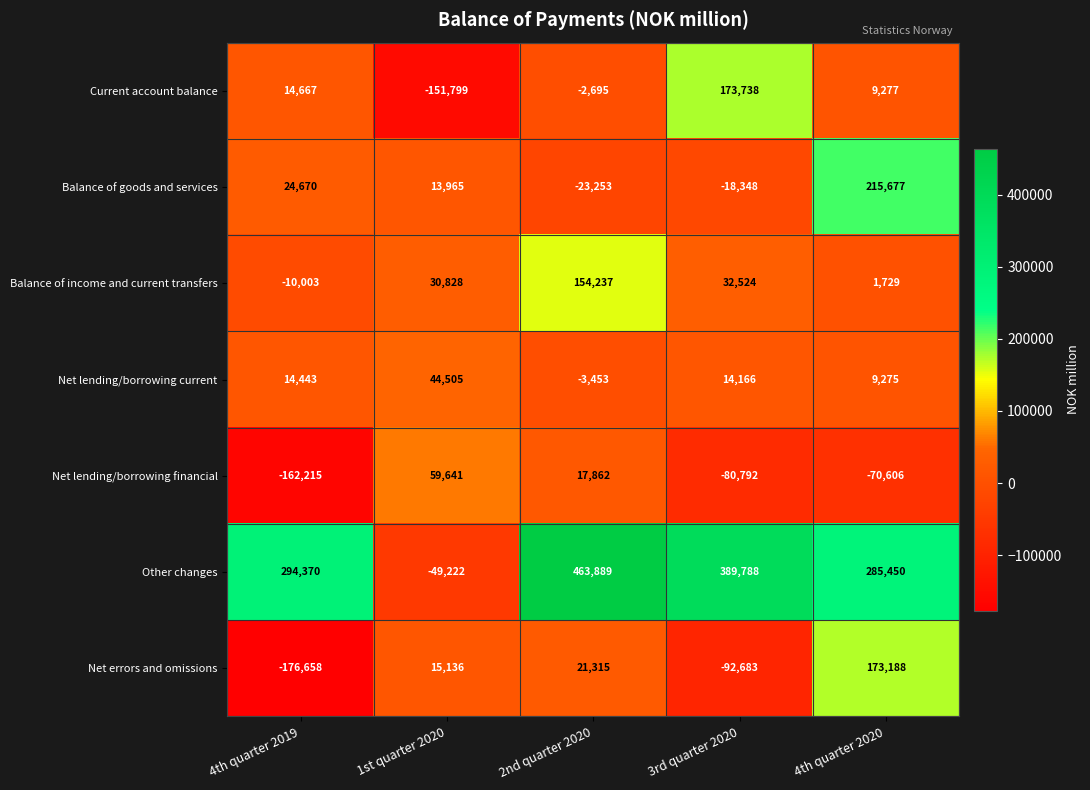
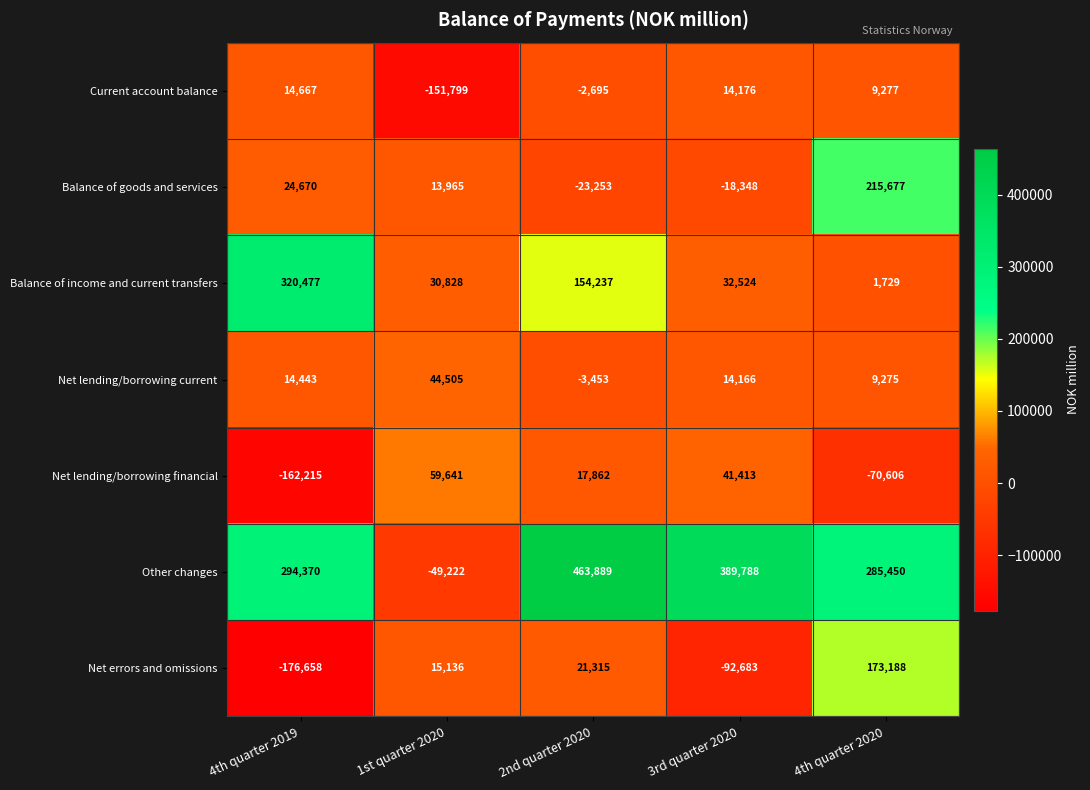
  {
    "Current account balance": {
      "4th quarter 2019": "14,667",
      "1st quarter 2020": "-151,799",
      "2nd quarter 2020": "-2,695",
-     "3rd quarter 2020": "173,738",
+     "3rd quarter 2020": "14,176",
      "4th quarter 2020": "9,277"
    },
    "Balance of goods and services": {
      "4th quarter 2019": "24,670",
      "1st quarter 2020": "13,965",
      "2nd quarter 2020": "-23,253",
      "3rd quarter 2020": "-18,348",
      "4th quarter 2020": "215,677"
    },
    "Balance of income and current transfers": {
-     "4th quarter 2019": "-10,003",
+     "4th quarter 2019": "320,477",
      "1st quarter 2020": "30,828",
      "2nd quarter 2020": "154,237",
      "3rd quarter 2020": "32,524",
      "4th quarter 2020": "1,729"
    },
    "Net lending/borrowing current": {
      "4th quarter 2019": "14,443",
      "1st quarter 2020": "44,505",
      "2nd quarter 2020": "-3,453",
      "3rd quarter 2020": "14,166",
      "4th quarter 2020": "9,275"
    },
    "Net lending/borrowing financial": {
      "4th quarter 2019": "-162,215",
      "1st quarter 2020": "59,641",
      "2nd quarter 2020": "17,862",
-     "3rd quarter 2020": "-80,792",
+     "3rd quarter 2020": "41,413",
      "4th quarter 2020": "-70,606"
    },
    "Other changes": {
      "4th quarter 2019": "294,370",
      "1st quarter 2020": "-49,222",
      "2nd quarter 2020": "463,889",
      "3rd quarter 2020": "389,788",
      "4th quarter 2020": "285,450"
    },
    "Net errors and omissions": {
      "4th quarter 2019": "-176,658",
      "1st quarter 2020": "15,136",
      "2nd quarter 2020": "21,315",
      "3rd quarter 2020": "-92,683",
      "4th quarter 2020": "173,188"
    }
  }
